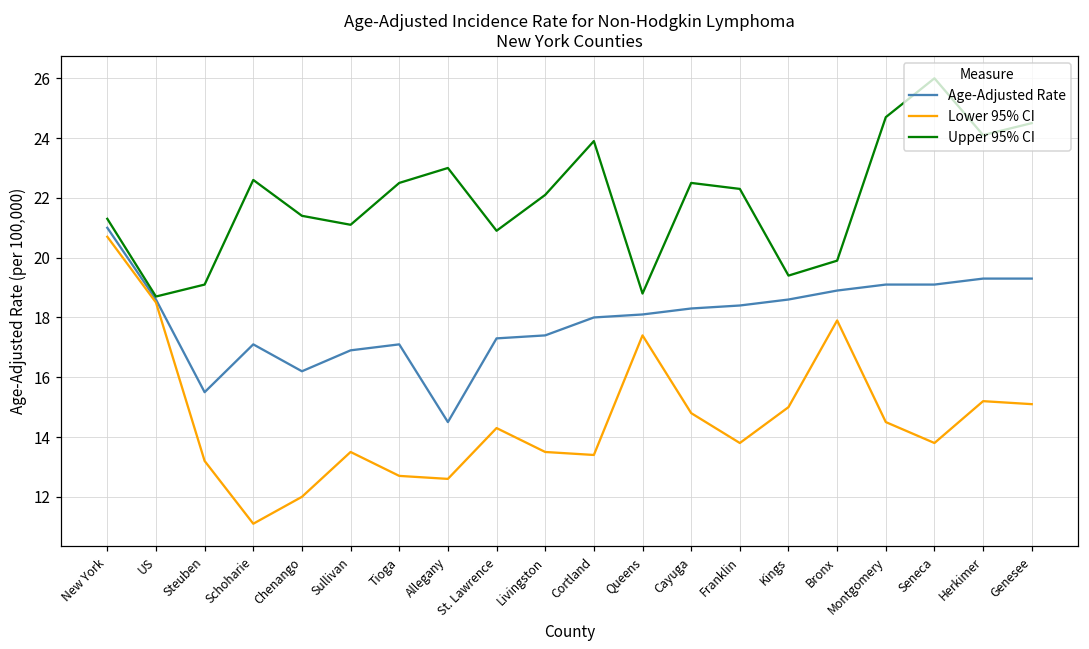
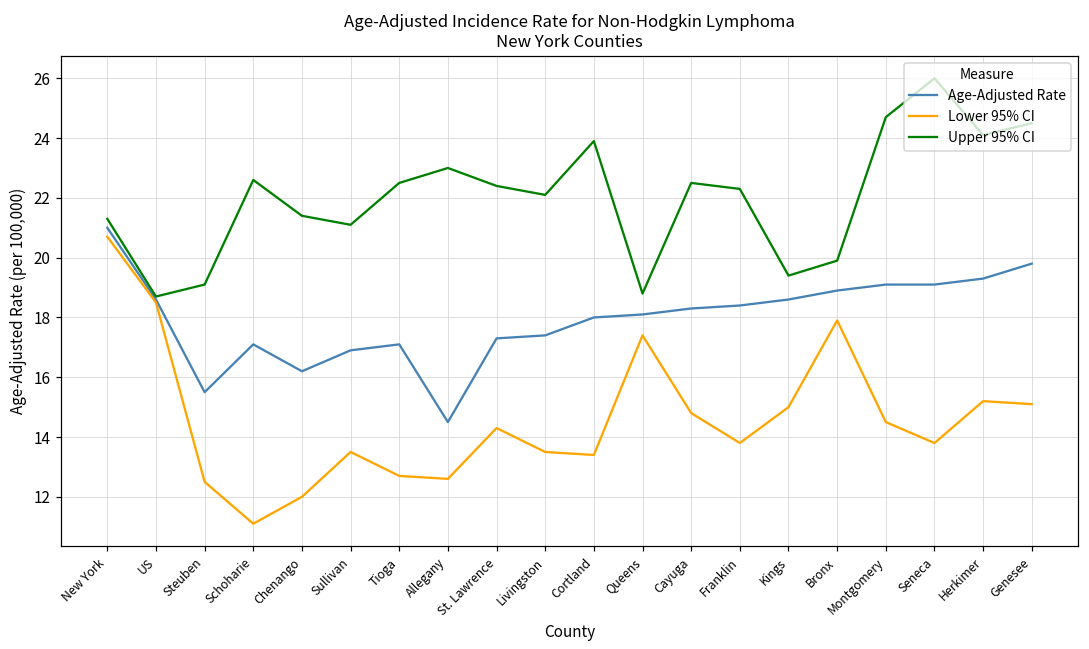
  {
    "Age-Adjusted Rate": {
      "New York": 21.0,
      "US": 18.6,
      "Steuben": 15.5,
      "Schoharie": 17.1,
      "Chenango": 16.2,
      "Sullivan": 16.9,
      "Tioga": 17.1,
      "Allegany": 14.5,
      "St. Lawrence": 17.3,
      "Livingston": 17.4,
      "Cortland": 18.0,
      "Queens": 18.1,
      "Cayuga": 18.3,
      "Franklin": 18.4,
      "Kings": 18.6,
      "Bronx": 18.9,
      "Montgomery": 19.1,
      "Seneca": 19.1,
      "Herkimer": 19.3,
-     "Genesee": 19.3
+     "Genesee": 19.8
    },
    "Lower 95% CI": {
      "New York": 20.7,
      "US": 18.5,
-     "Steuben": 13.2,
+     "Steuben": 12.5,
      "Schoharie": 11.1,
      "Chenango": 12.0,
      "Sullivan": 13.5,
      "Tioga": 12.7,
      "Allegany": 12.6,
      "St. Lawrence": 14.3,
      "Livingston": 13.5,
      "Cortland": 13.4,
      "Queens": 17.4,
      "Cayuga": 14.8,
      "Franklin": 13.8,
      "Kings": 15.0,
      "Bronx": 17.9,
      "Montgomery": 14.5,
      "Seneca": 13.8,
      "Herkimer": 15.2,
      "Genesee": 15.1
    },
    "Upper 95% CI": {
      "New York": 21.3,
      "US": 18.7,
      "Steuben": 19.1,
      "Schoharie": 22.6,
      "Chenango": 21.4,
      "Sullivan": 21.1,
      "Tioga": 22.5,
      "Allegany": 23.0,
-     "St. Lawrence": 20.9,
+     "St. Lawrence": 22.4,
      "Livingston": 22.1,
      "Cortland": 23.9,
      "Queens": 18.8,
      "Cayuga": 22.5,
      "Franklin": 22.3,
      "Kings": 19.4,
      "Bronx": 19.9,
      "Montgomery": 24.7
    }
  }
